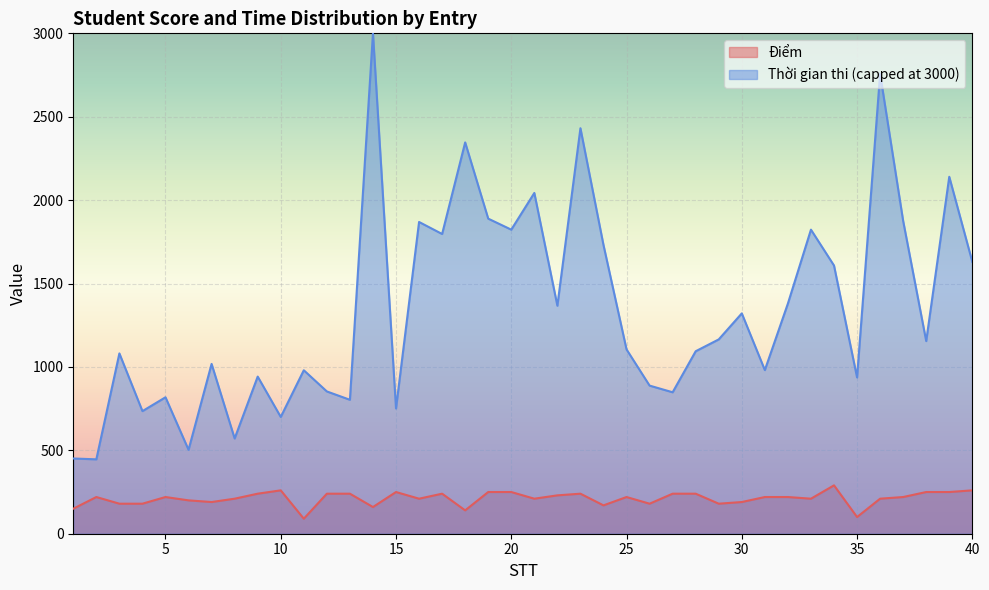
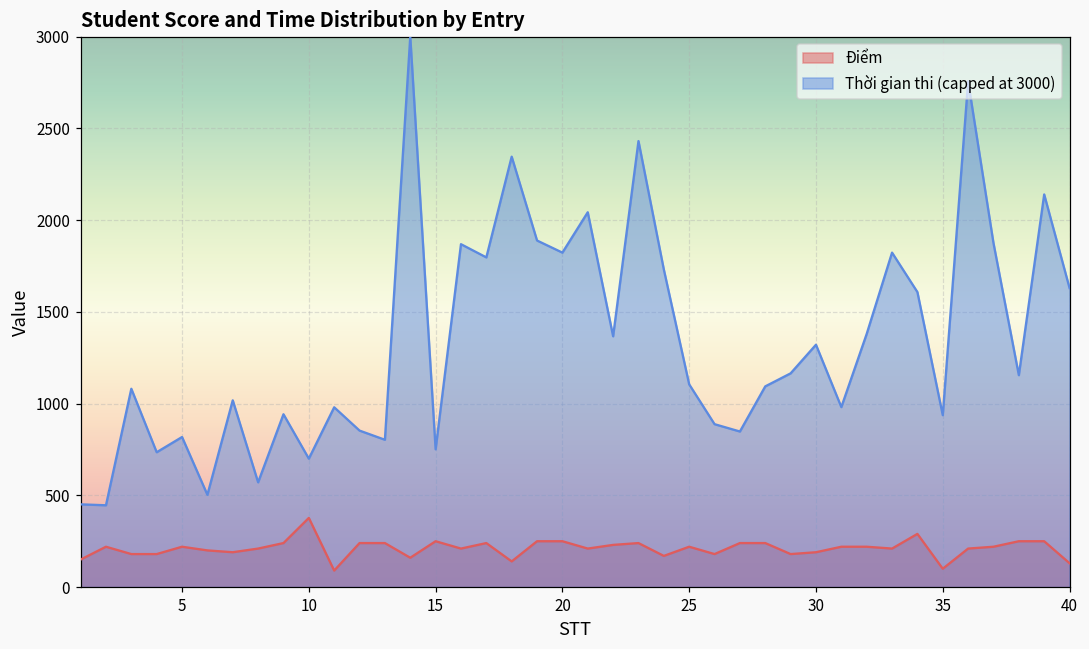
  {
    "Điểm": {
      "5": 220,
-     "10": 260,
+     "10": 380,
      "15": 250,
      "20": 250,
      "25": 220,
      "30": 190,
      "35": 100,
-     "40": 260
+     "40": 130
    },
    "Thời gian thi (capped at 3000)": {
      "5": 820,
      "10": 700,
      "15": 750,
      "20": 1820,
      "25": 1110,
      "30": 1320,
      "35": 940,
      "40": 1630
    }
  }
